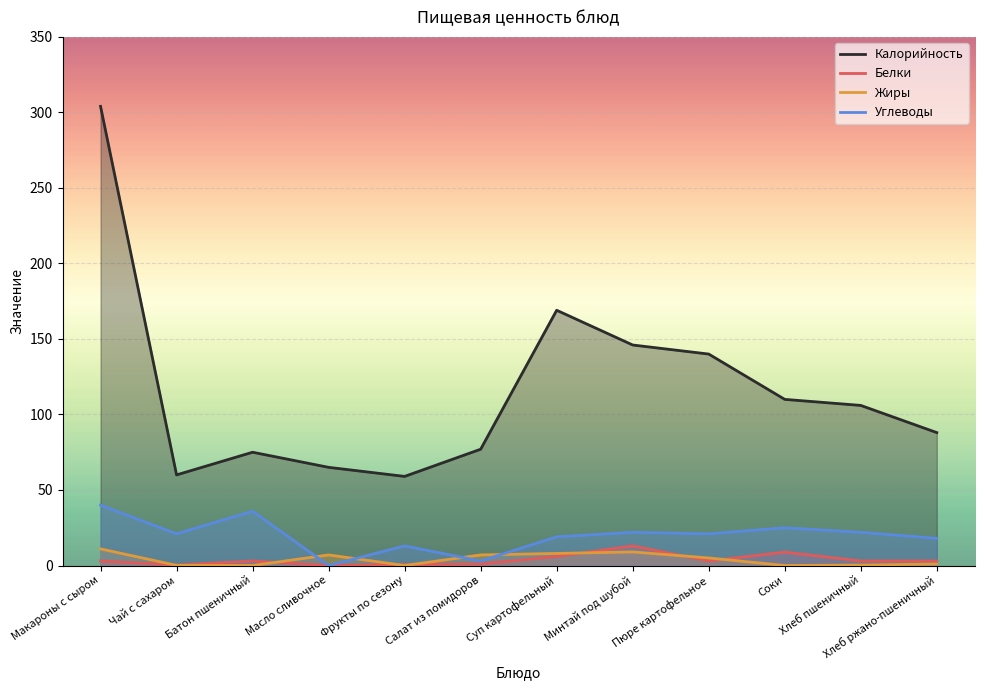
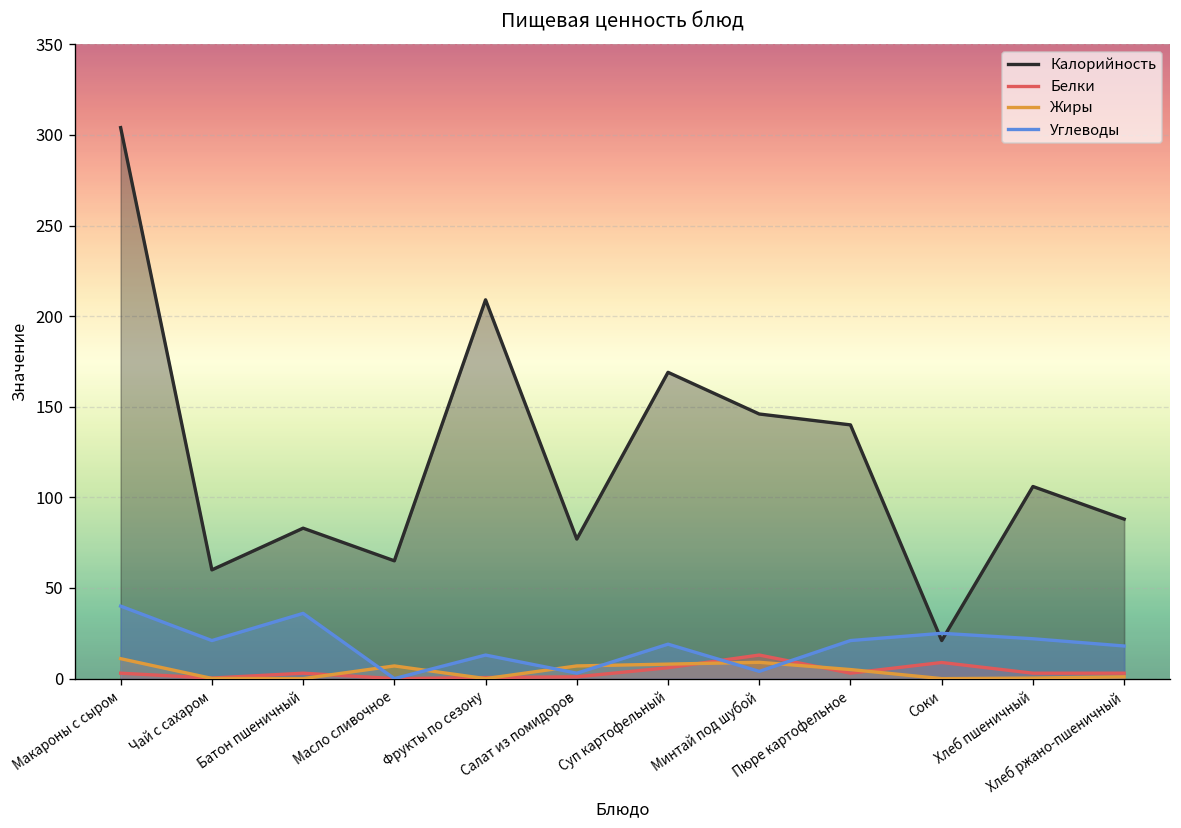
  {
    "Калорийность": {
      "Макароны с сыром": 304,
      "Чай с сахаром": 60,
-     "Батон пшеничный": 75,
+     "Батон пшеничный": 83,
      "Масло сливочное": 65,
-     "Фрукты по сезону": 59,
+     "Фрукты по сезону": 209,
      "Салат из помидоров": 77,
      "Суп картофельный": 169,
      "Минтай под шубой": 146,
      "Пюре картофельное": 140,
-     "Соки": 110,
+     "Соки": 21,
      "Хлеб пшеничный": 106,
      "Хлеб ржано-пшеничный": 88
    },
    "Белки": {
      "Макароны с сыром": 3,
      "Батон пшеничный": 3,
      "Салат из помидоров": 1,
      "Суп картофельный": 6,
      "Минтай под шубой": 13,
      "Пюре картофельное": 3,
      "Соки": 9,
      "Хлеб пшеничный": 3,
      "Хлеб ржано-пшеничный": 3
    },
    "Жиры": {
      "Макароны с сыром": 11,
      "Батон пшеничный": 0,
      "Масло сливочное": 7,
      "Салат из помидоров": 7,
      "Суп картофельный": 8,
      "Минтай под шубой": 9,
      "Пюре картофельное": 5,
      "Соки": 0,
      "Хлеб пшеничный": 0,
      "Хлеб ржано-пшеничный": 1
    },
    "Углеводы": {
      "Макароны с сыром": 40,
      "Чай с сахаром": 21,
      "Батон пшеничный": 36,
      "Фрукты по сезону": 13,
      "Салат из помидоров": 3,
      "Суп картофельный": 19,
-     "Минтай под шубой": 22,
+     "Минтай под шубой": 4,
      "Пюре картофельное": 21,
      "Соки": 25,
      "Хлеб пшеничный": 22,
      "Хлеб ржано-пшеничный": 18
    }
  }
